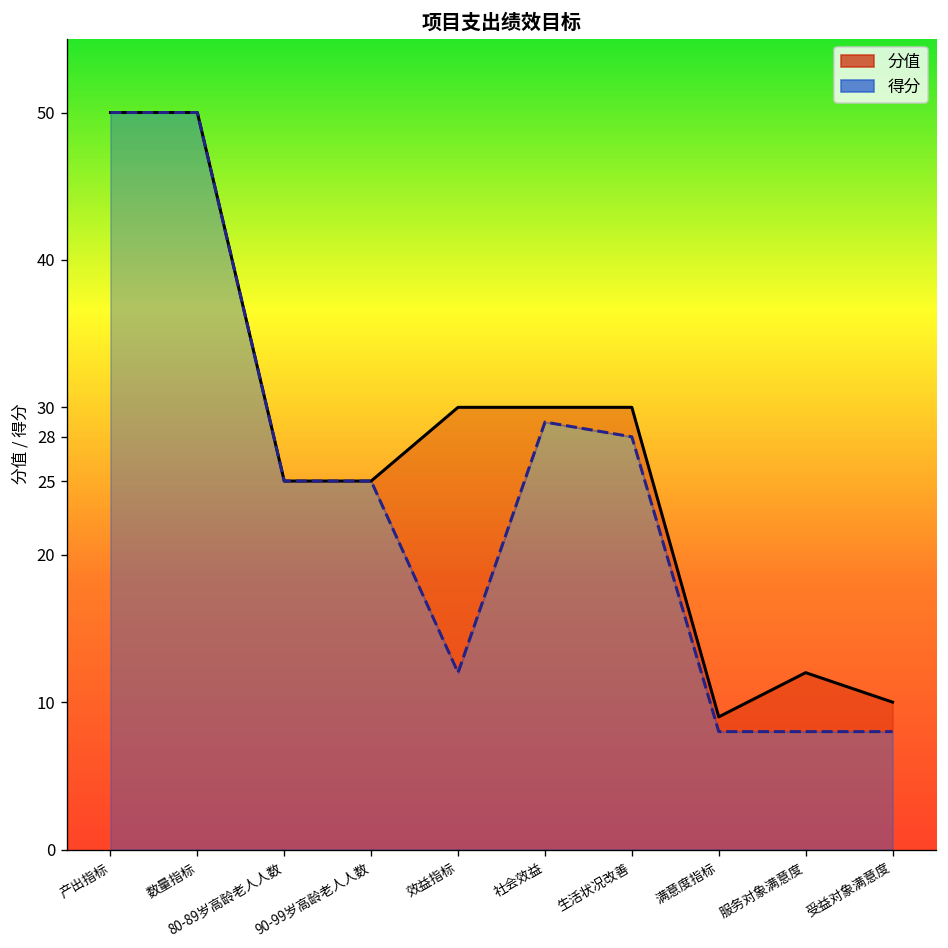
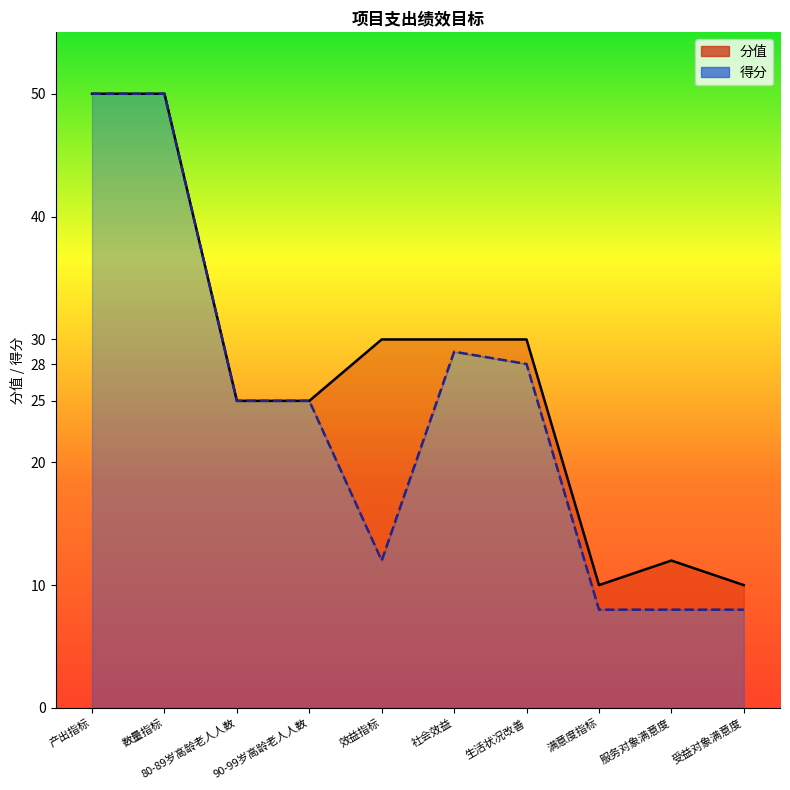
  {
    "分值": {
      "效益指标": 30,
      "社会效益": 30,
      "生活状况改善": 30,
-     "满意度指标": 9,
+     "满意度指标": 10,
      "服务对象满意度": 12,
      "受益对象满意度": 10
    },
    "得分": {
      "效益指标": 12,
      "社会效益": 29,
      "生活状况改善": 28,
      "满意度指标": 8,
      "服务对象满意度": 8,
      "受益对象满意度": 8
    }
  }
